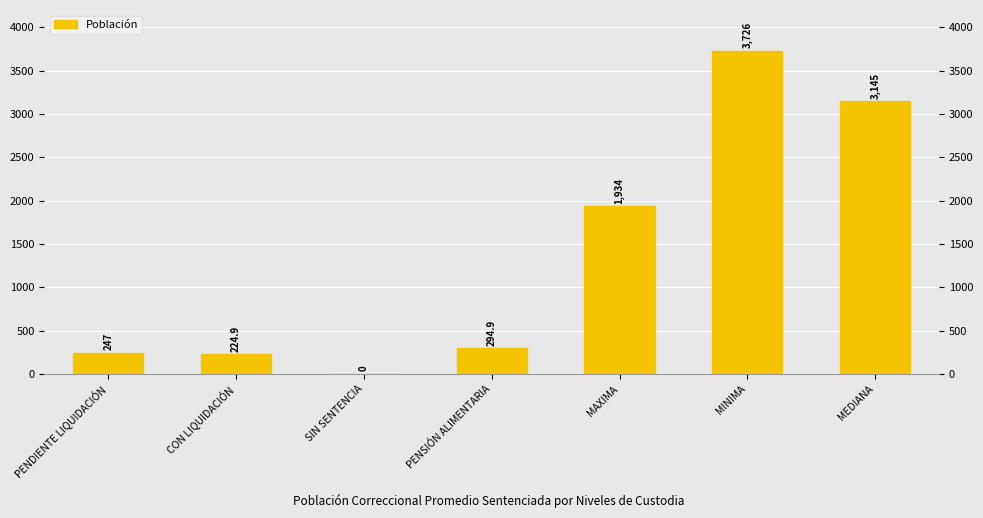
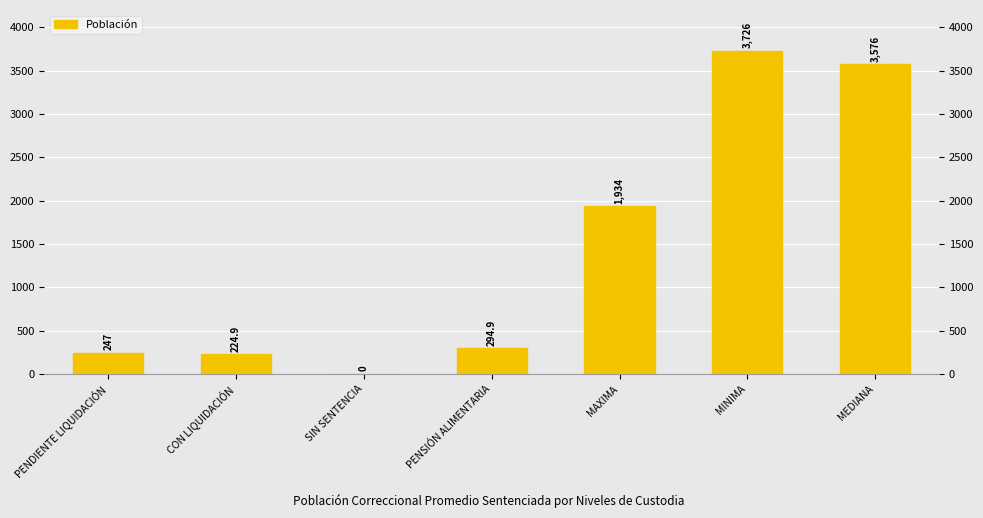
  {
    "PENDIENTE LIQUIDACIÓN": "247",
    "CON LIQUIDACIÓN": "224.9",
    "SIN SENTENCIA": "0",
    "PENSIÓN ALIMENTARIA": "294.9",
    "MAXIMA": "1,934",
    "MINIMA": "3,726",
-   "MEDIANA": "3,145"
+   "MEDIANA": "3,576"
  }
